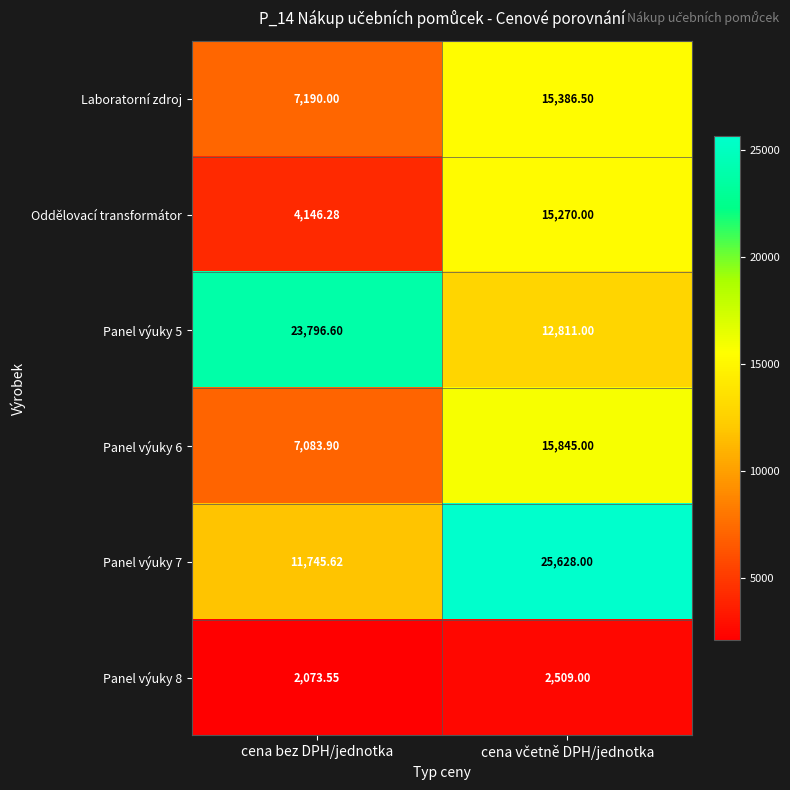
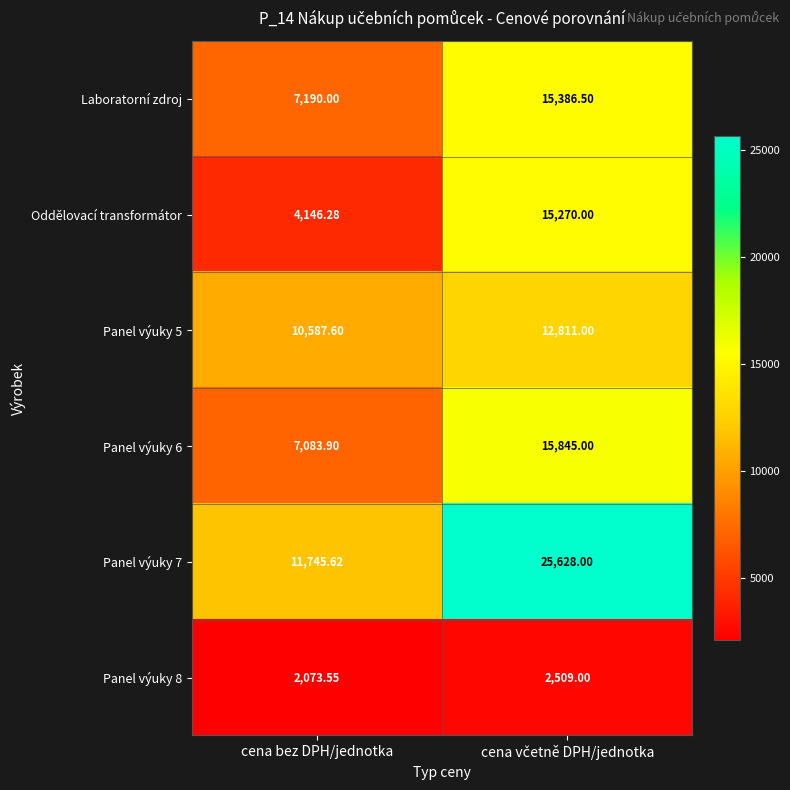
  {
    "Laboratorní zdroj": {
      "cena bez DPH/jednotka": "7,190.00",
      "cena včetně DPH/jednotka": "15,386.50"
    },
    "Oddělovací transformátor": {
      "cena bez DPH/jednotka": "4,146.28",
      "cena včetně DPH/jednotka": "15,270.00"
    },
    "Panel výuky 5": {
-     "cena bez DPH/jednotka": "23,796.60",
+     "cena bez DPH/jednotka": "10,587.60",
      "cena včetně DPH/jednotka": "12,811.00"
    },
    "Panel výuky 6": {
      "cena bez DPH/jednotka": "7,083.90",
      "cena včetně DPH/jednotka": "15,845.00"
    },
    "Panel výuky 7": {
      "cena bez DPH/jednotka": "11,745.62",
      "cena včetně DPH/jednotka": "25,628.00"
    },
    "Panel výuky 8": {
      "cena bez DPH/jednotka": "2,073.55",
      "cena včetně DPH/jednotka": "2,509.00"
    }
  }
